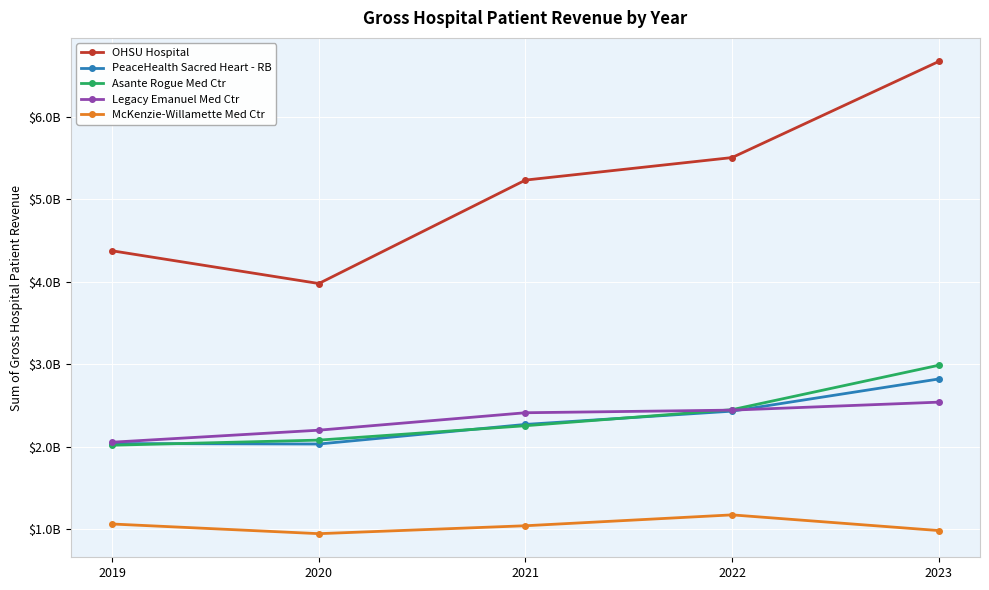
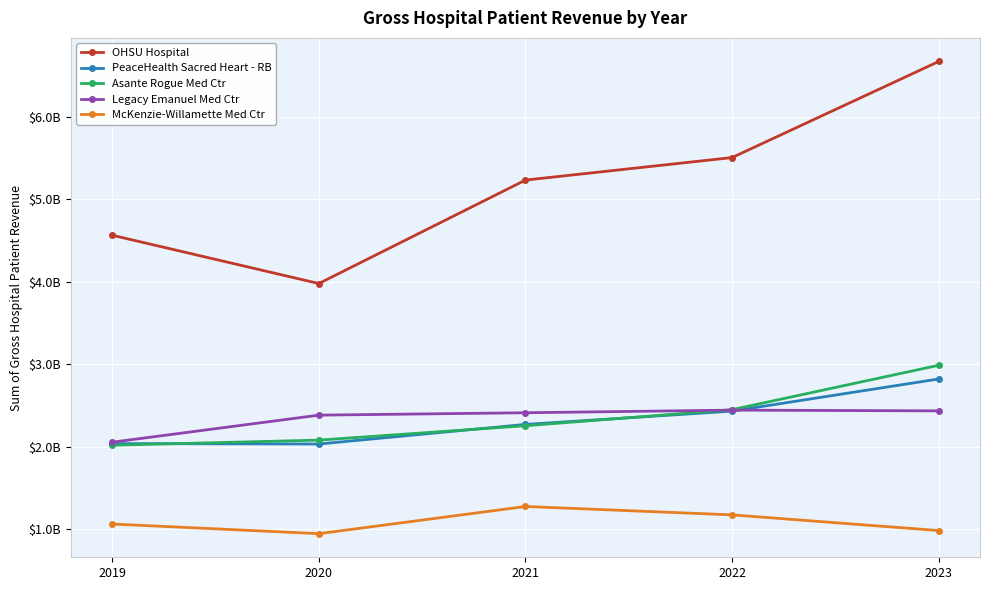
  {
    "OHSU Hospital": {
-     "2019": "$4400000000",
+     "2019": "$4600000000",
      "2020": "$4000000000",
      "2021": "$5200000000",
      "2022": "$5500000000",
      "2023": "$6700000000"
    },
    "PeaceHealth Sacred Heart - RB": {
      "2020": "$2000000000",
      "2023": "$2800000000"
    },
    "Asante Rogue Med Ctr": {
      "2020": "$2100000000",
      "2023": "$3000000000"
    },
    "Legacy Emanuel Med Ctr": {
-     "2020": "$2200000000",
+     "2020": "$2400000000",
      "2021": "$2400000000",
-     "2023": "$2500000000"
+     "2023": "$2400000000"
    },
    "McKenzie-Willamette Med Ctr": {
      "2019": "$1100000000",
      "2020": "$900000000",
-     "2021": "$1000000000",
+     "2021": "$1300000000",
      "2022": "$1200000000",
      "2023": "$1000000000"
    }
  }
